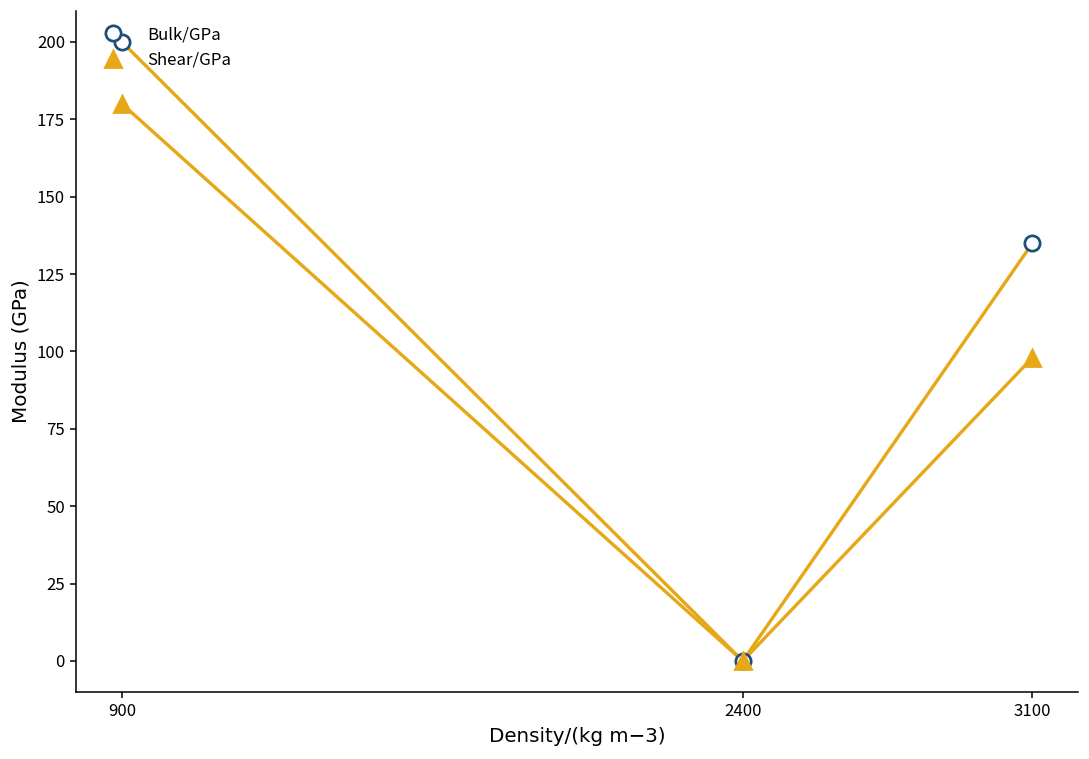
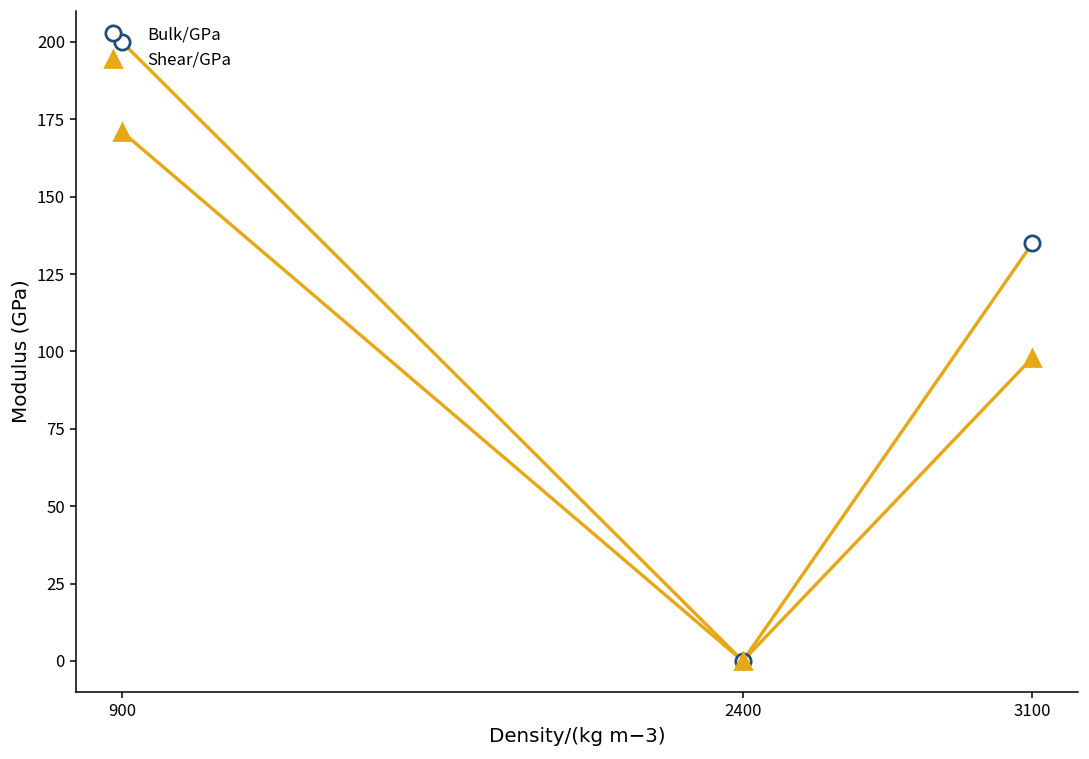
  {
    "Bulk/GPa": {
      "900": 200,
      "3100": 135
    },
    "Shear/GPa": {
-     "900": 180,
+     "900": 171,
      "3100": 98
    }
  }
